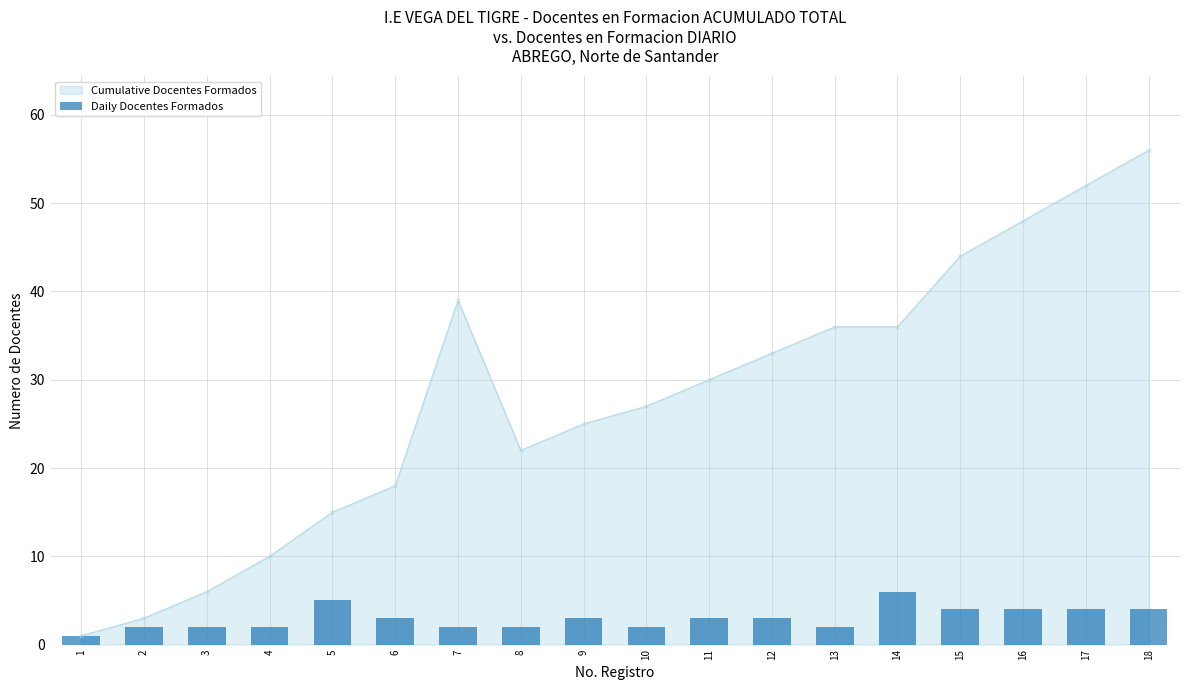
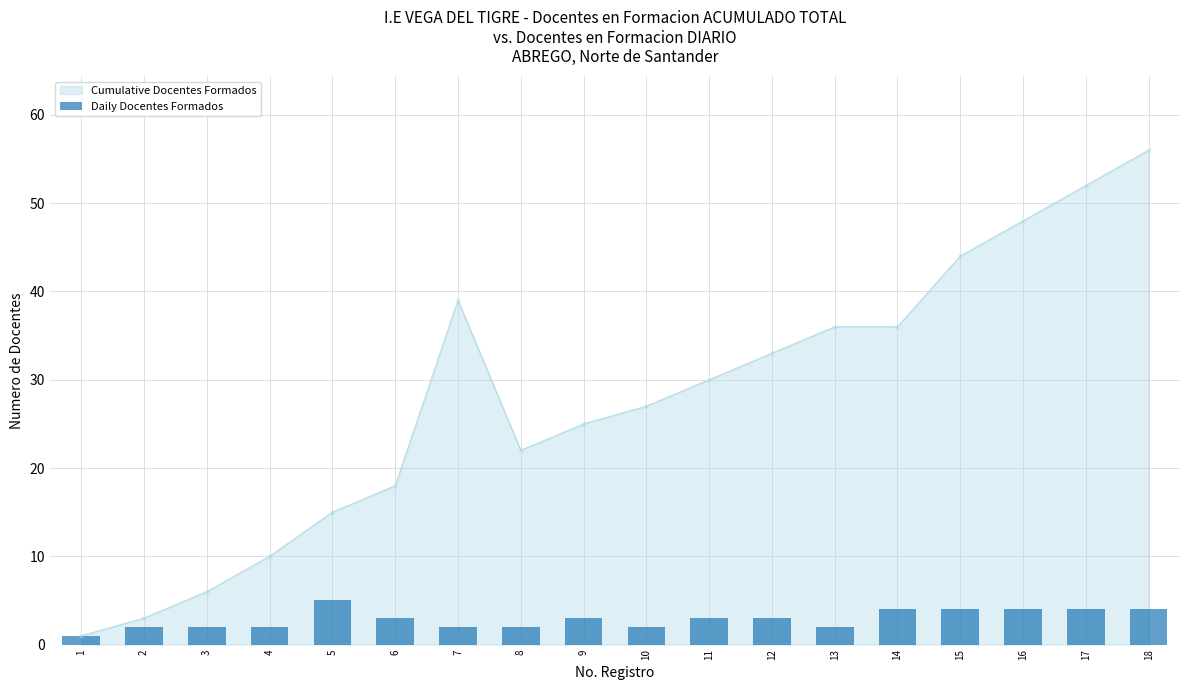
  {
    "Cumulative Docentes Formados": {
      "1": 1,
      "2": 3,
      "3": 6,
      "4": 10,
      "5": 15,
      "6": 18,
      "7": 39,
      "8": 22,
      "9": 25,
      "10": 27,
      "11": 30,
      "12": 33,
      "13": 36,
      "14": 36,
      "15": 44,
      "16": 48,
      "17": 52,
      "18": 56
    },
    "Daily Docentes Formados": {
      "1": 1,
      "2": 2,
      "3": 2,
      "4": 2,
      "5": 5,
      "6": 3,
      "7": 2,
      "8": 2,
      "9": 3,
      "10": 2,
      "11": 3,
      "12": 3,
      "13": 2,
-     "14": 6,
+     "14": 4,
      "15": 4,
      "16": 4,
      "17": 4,
      "18": 4
    }
  }
